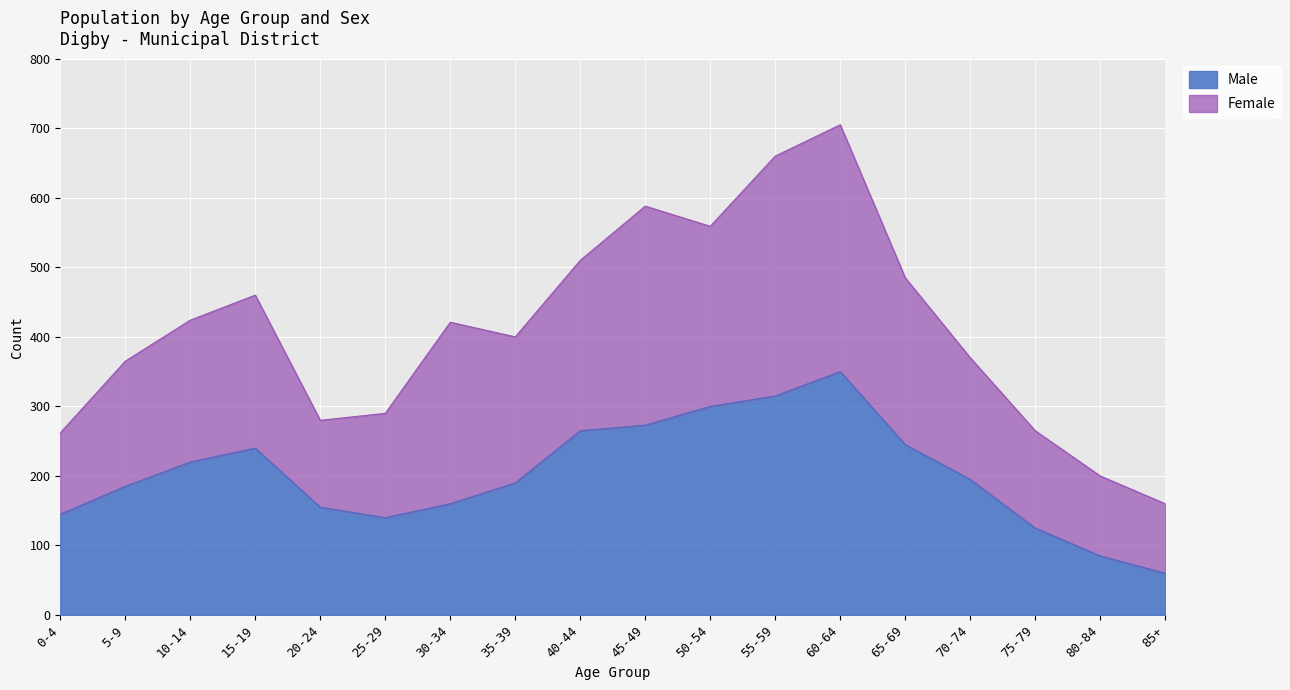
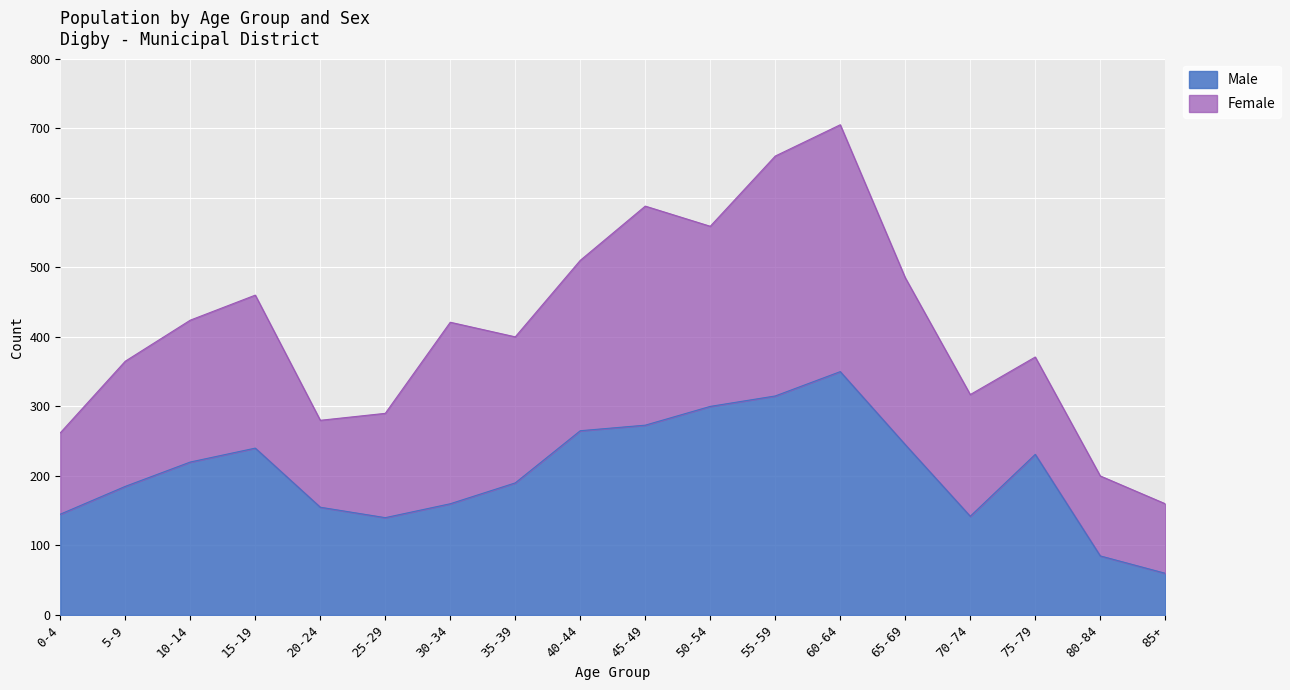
  {
    "Male": {
      "0-4": 150,
      "5-9": 190,
      "10-14": 220,
      "15-19": 240,
      "20-24": 160,
      "25-29": 140,
      "30-34": 160,
      "35-39": 190,
      "40-44": 270,
      "45-49": 270,
      "50-54": 300,
      "55-59": 320,
      "60-64": 350,
      "65-69": 250,
-     "70-74": 200,
-     "75-79": 130,
+     "70-74": 140,
+     "75-79": 230,
      "80-84": 90,
      "85+": 60
    },
    "Female": {
      "0-4": 120,
      "5-9": 180,
      "10-14": 200,
      "15-19": 220,
      "20-24": 130,
      "25-29": 150,
      "30-34": 260,
      "35-39": 210,
      "40-44": 250,
      "45-49": 320,
      "50-54": 260,
      "55-59": 350,
      "60-64": 360,
      "65-69": 240,
      "70-74": 180,
      "75-79": 140,
      "80-84": 120,
      "85+": 100
    }
  }
